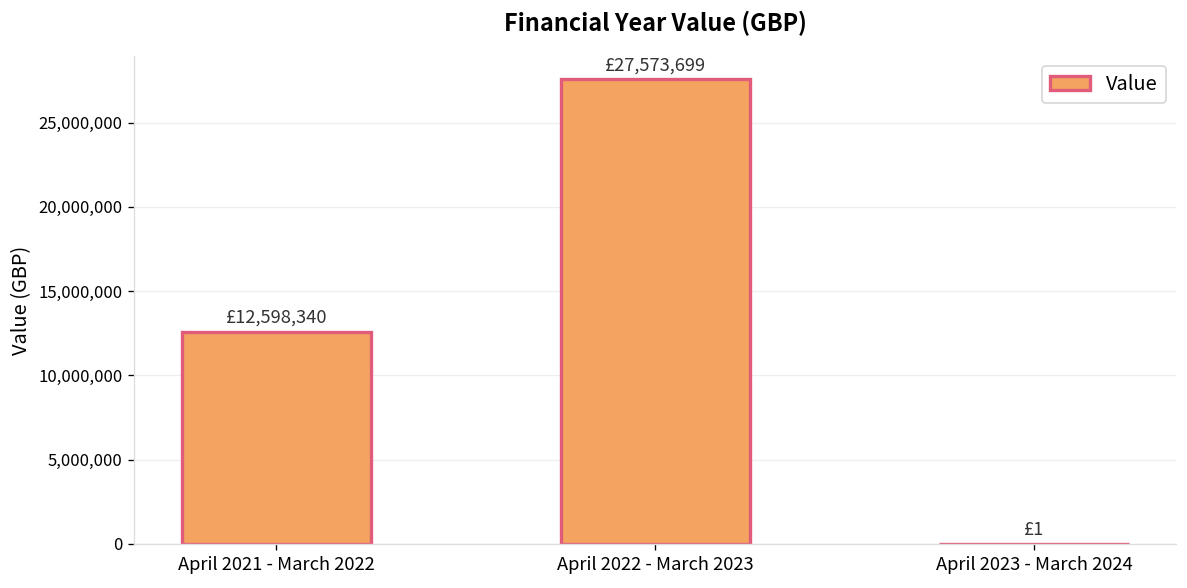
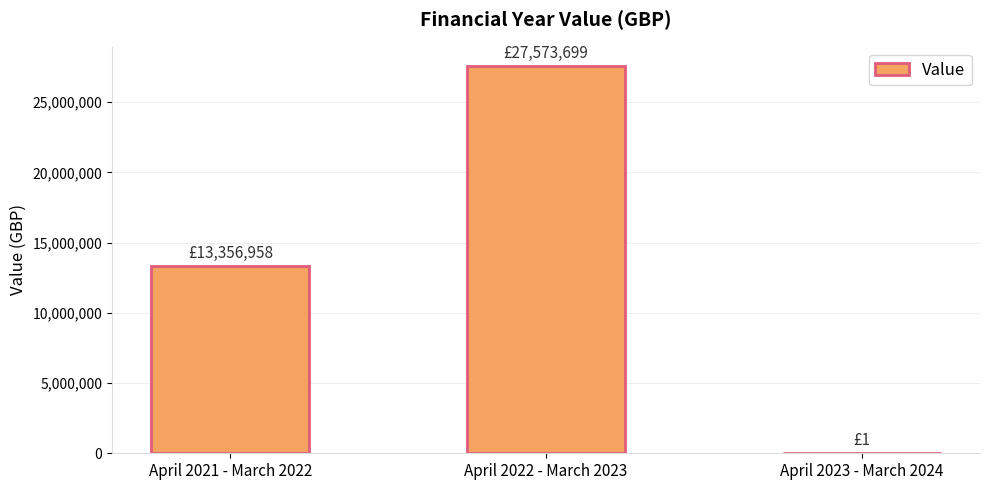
  {
-   "April 2021 - March 2022": "£12,598,340",
+   "April 2021 - March 2022": "£13,356,958",
    "April 2022 - March 2023": "£27,573,699",
    "April 2023 - March 2024": "£1"
  }
